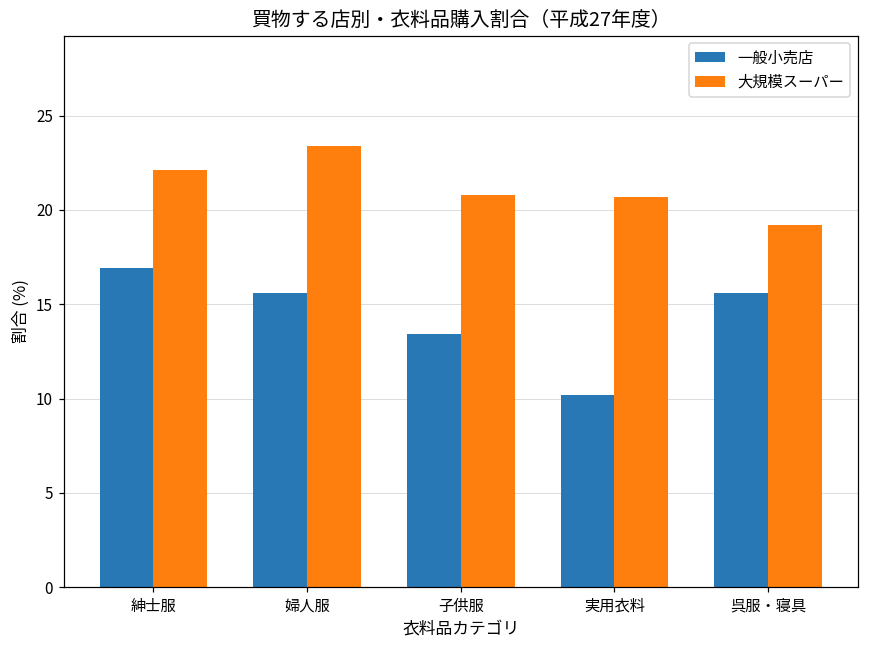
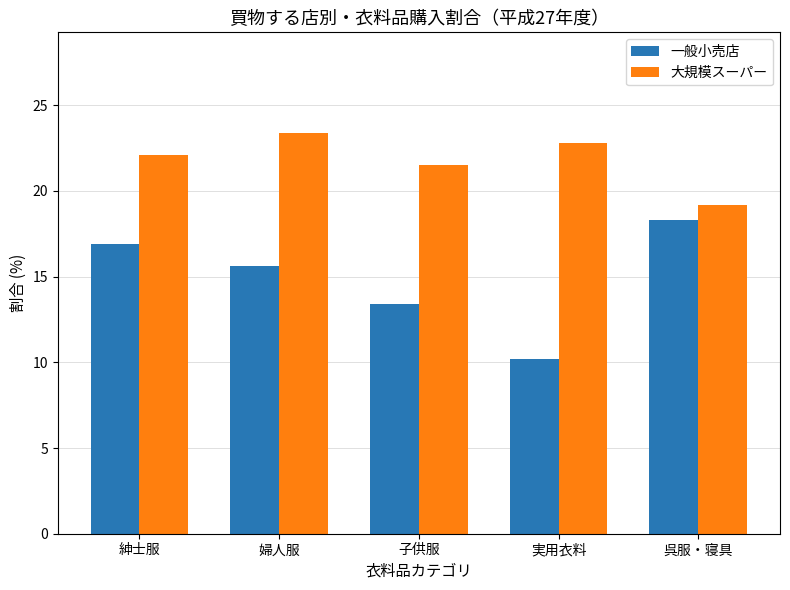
  {
    "一般小売店": {
      "紳士服": 16.9,
      "婦人服": 15.6,
      "子供服": 13.4,
      "実用衣料": 10.2,
-     "呉服・寝具": 15.6
+     "呉服・寝具": 18.3
    },
    "大規模スーパー": {
      "紳士服": 22.1,
      "婦人服": 23.4,
-     "子供服": 20.8,
-     "実用衣料": 20.7,
+     "子供服": 21.5,
+     "実用衣料": 22.8,
      "呉服・寝具": 19.2
    }
  }
